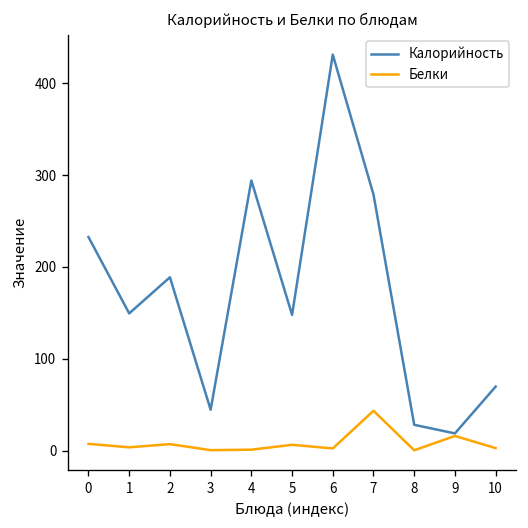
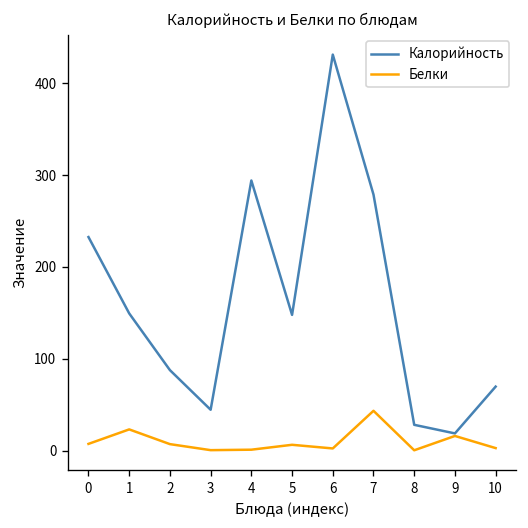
  {
    "Калорийность": {
      "0": 230,
      "1": 150,
-     "2": 190,
+     "2": 90,
      "3": 40,
      "4": 290,
      "5": 150,
      "6": 430,
      "7": 280,
      "8": 30,
      "10": 70
    },
    "Белки": {
      "0": 10,
-     "1": 0,
+     "1": 20,
      "2": 10,
      "3": 0,
      "4": 0,
      "5": 10,
      "6": 0,
      "7": 40,
      "8": 0,
      "10": 0
    }
  }
